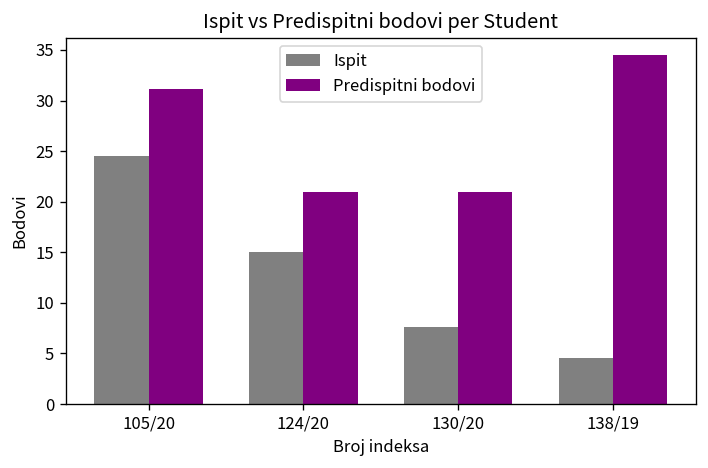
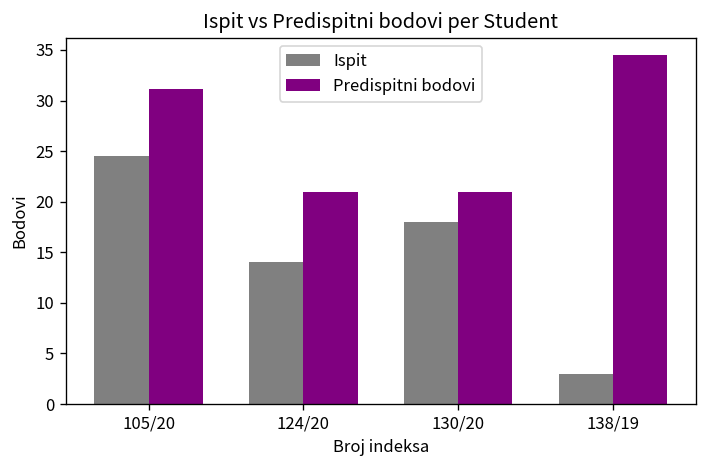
  {
    "Ispit": {
      "105/20": 25,
-     "124/20": 15,
-     "130/20": 8,
-     "138/19": 5
+     "124/20": 14,
+     "130/20": 18,
+     "138/19": 3
    },
    "Predispitni bodovi": {
      "105/20": 31,
      "124/20": 21,
      "130/20": 21,
      "138/19": 35
    }
  }
